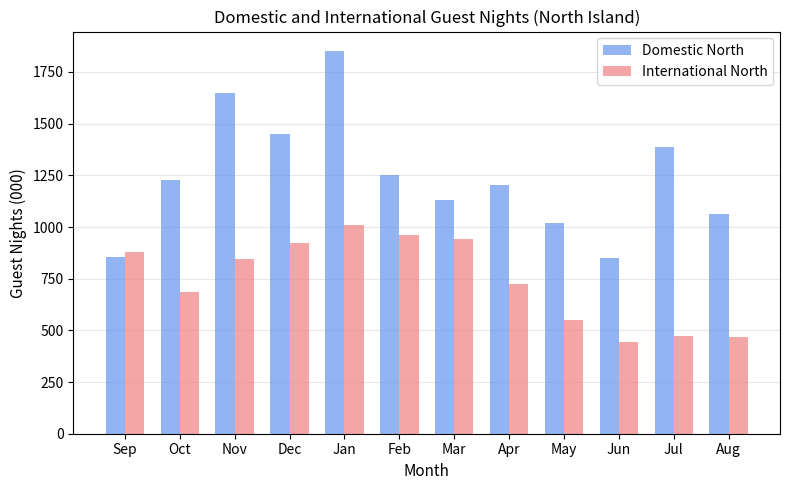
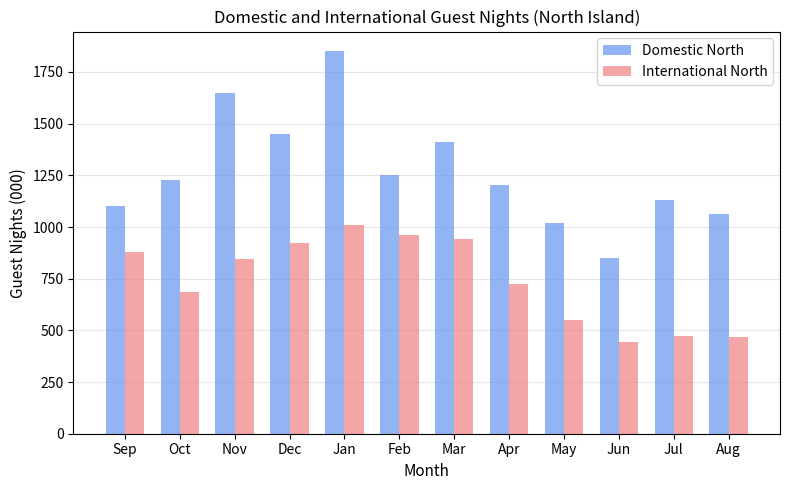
  {
    "Domestic North": {
-     "Sep": 850,
+     "Sep": 1100,
      "Oct": 1230,
      "Nov": 1650,
      "Dec": 1450,
      "Jan": 1850,
      "Feb": 1250,
-     "Mar": 1130,
+     "Mar": 1410,
      "Apr": 1200,
      "May": 1020,
      "Jun": 850,
-     "Jul": 1390,
+     "Jul": 1130,
      "Aug": 1060
    },
    "International North": {
      "Sep": 880,
      "Oct": 680,
      "Nov": 840,
      "Dec": 920,
      "Jan": 1010,
      "Feb": 960,
      "Mar": 940,
      "Apr": 720,
      "May": 550,
      "Jun": 440,
      "Jul": 470,
      "Aug": 470
    }
  }
